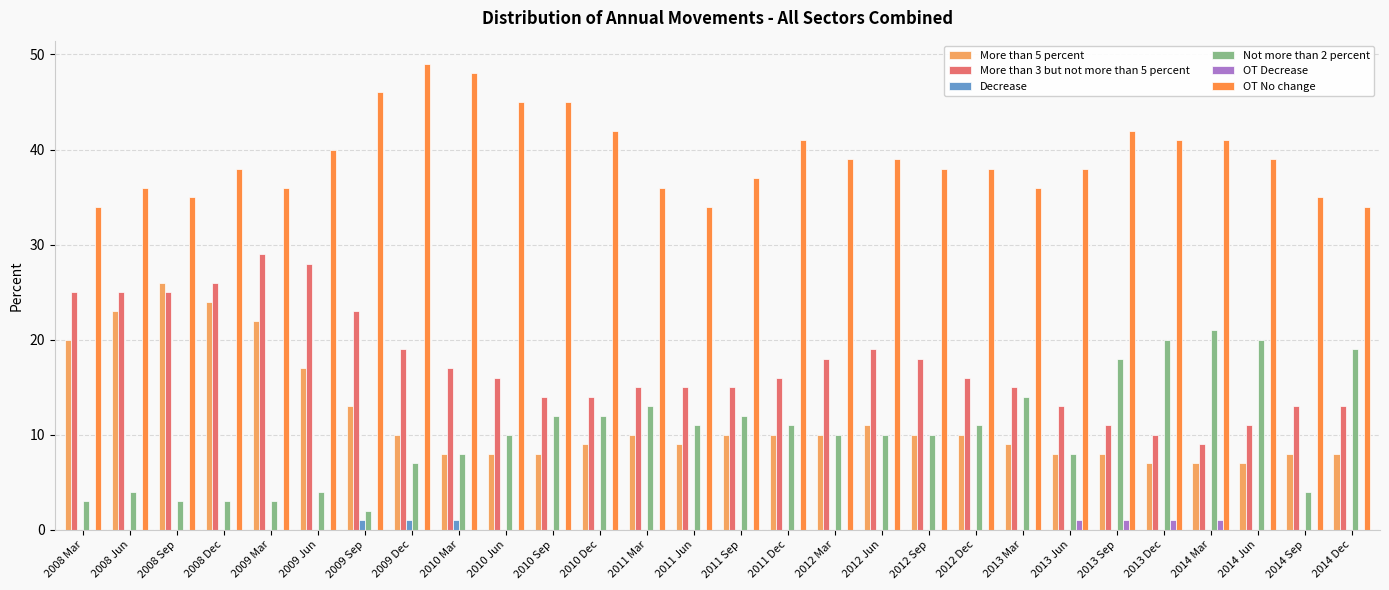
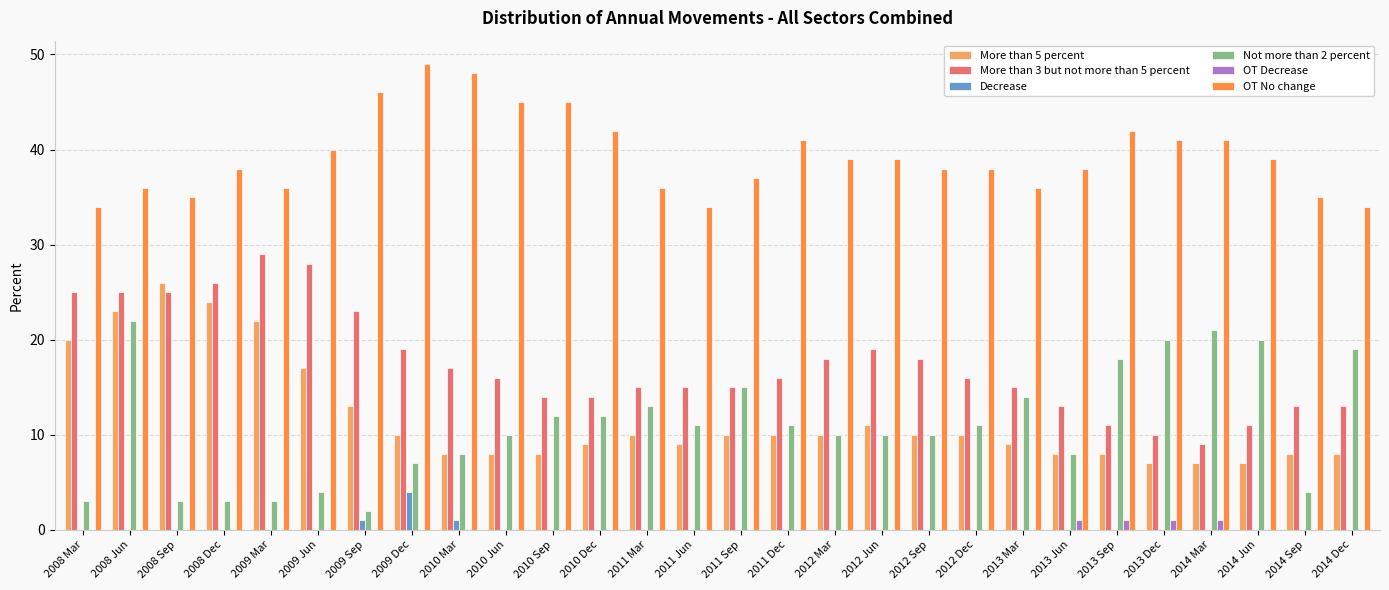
  {
    "Decrease": {
      "2008 Mar": 0,
      "2008 Jun": 0,
      "2008 Sep": 0,
      "2008 Dec": 0,
      "2009 Mar": 0,
      "2009 Jun": 0,
      "2009 Sep": 1,
-     "2009 Dec": 1,
+     "2009 Dec": 4,
      "2010 Mar": 1,
      "2010 Jun": 0,
      "2010 Sep": 0,
      "2010 Dec": 0,
      "2011 Mar": 0,
      "2011 Jun": 0,
      "2011 Sep": 0,
      "2011 Dec": 0,
      "2012 Mar": 0,
      "2012 Jun": 0,
      "2012 Sep": 0,
      "2012 Dec": 0,
      "2013 Mar": 0,
      "2013 Jun": 0,
      "2013 Sep": 0,
      "2013 Dec": 0,
      "2014 Mar": 0,
      "2014 Jun": 0,
      "2014 Sep": 0,
      "2014 Dec": 0
    },
    "Not more than 2 percent": {
      "2008 Mar": 3,
-     "2008 Jun": 4,
+     "2008 Jun": 22,
      "2008 Sep": 3,
      "2008 Dec": 3,
      "2009 Mar": 3,
      "2009 Jun": 4,
      "2009 Sep": 2,
      "2009 Dec": 7,
      "2010 Mar": 8,
      "2010 Jun": 10,
      "2010 Sep": 12,
      "2010 Dec": 12,
      "2011 Mar": 13,
      "2011 Jun": 11,
-     "2011 Sep": 12,
+     "2011 Sep": 15,
      "2011 Dec": 11,
      "2012 Mar": 10,
      "2012 Jun": 10,
      "2012 Sep": 10,
      "2012 Dec": 11,
      "2013 Mar": 14,
      "2013 Jun": 8,
      "2013 Sep": 18,
      "2013 Dec": 20,
      "2014 Mar": 21,
      "2014 Jun": 20,
      "2014 Sep": 4,
      "2014 Dec": 19
    },
    "OT Decrease": {
      "2008 Mar": 0,
      "2008 Jun": 0,
      "2008 Sep": 0,
      "2008 Dec": 0,
      "2009 Mar": 0,
      "2009 Jun": 0,
      "2009 Sep": 0,
      "2009 Dec": 0,
      "2010 Mar": 0,
      "2010 Jun": 0,
      "2010 Sep": 0,
      "2010 Dec": 0,
      "2011 Mar": 0,
      "2011 Jun": 0,
      "2011 Sep": 0,
      "2011 Dec": 0,
      "2012 Mar": 0,
      "2012 Jun": 0,
      "2012 Sep": 0,
      "2012 Dec": 0,
      "2013 Mar": 0,
      "2013 Jun": 1,
      "2013 Sep": 1,
      "2013 Dec": 1,
      "2014 Mar": 1,
      "2014 Jun": 0,
      "2014 Sep": 0,
      "2014 Dec": 0
    }
  }
